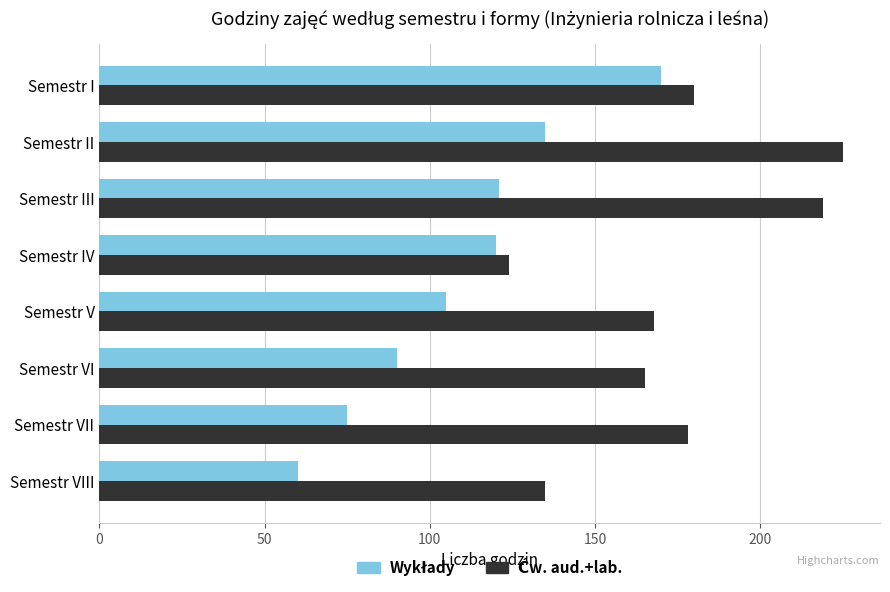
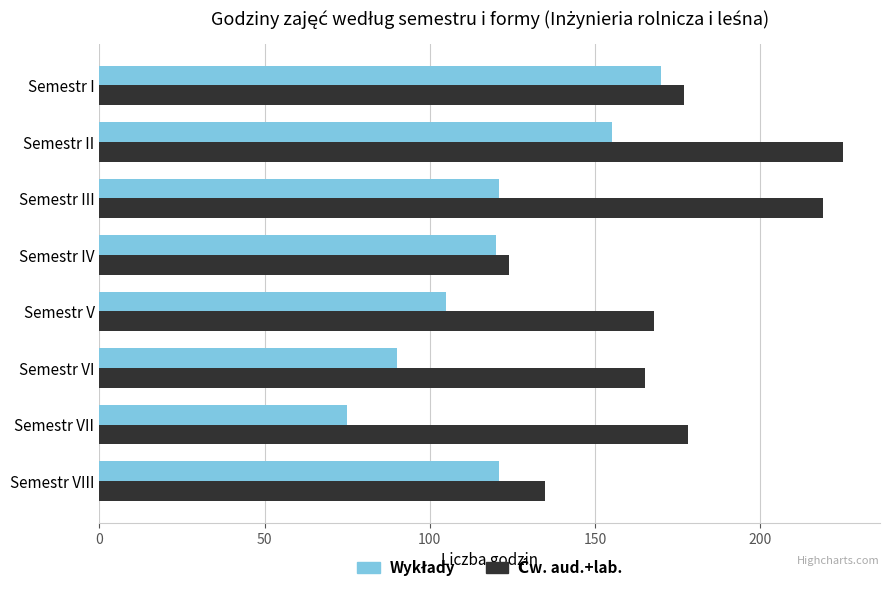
  {
    "Wykłady": {
      "Semestr I": 170,
-     "Semestr II": 135,
+     "Semestr II": 155,
      "Semestr III": 121,
      "Semestr IV": 120,
      "Semestr V": 105,
      "Semestr VI": 90,
      "Semestr VII": 75,
-     "Semestr VIII": 60
+     "Semestr VIII": 121
    },
    "Ćw. aud.+lab.": {
-     "Semestr I": 180,
+     "Semestr I": 177,
      "Semestr II": 225,
      "Semestr III": 219,
      "Semestr IV": 124,
      "Semestr V": 168,
      "Semestr VI": 165,
      "Semestr VII": 178,
      "Semestr VIII": 135
    }
  }
